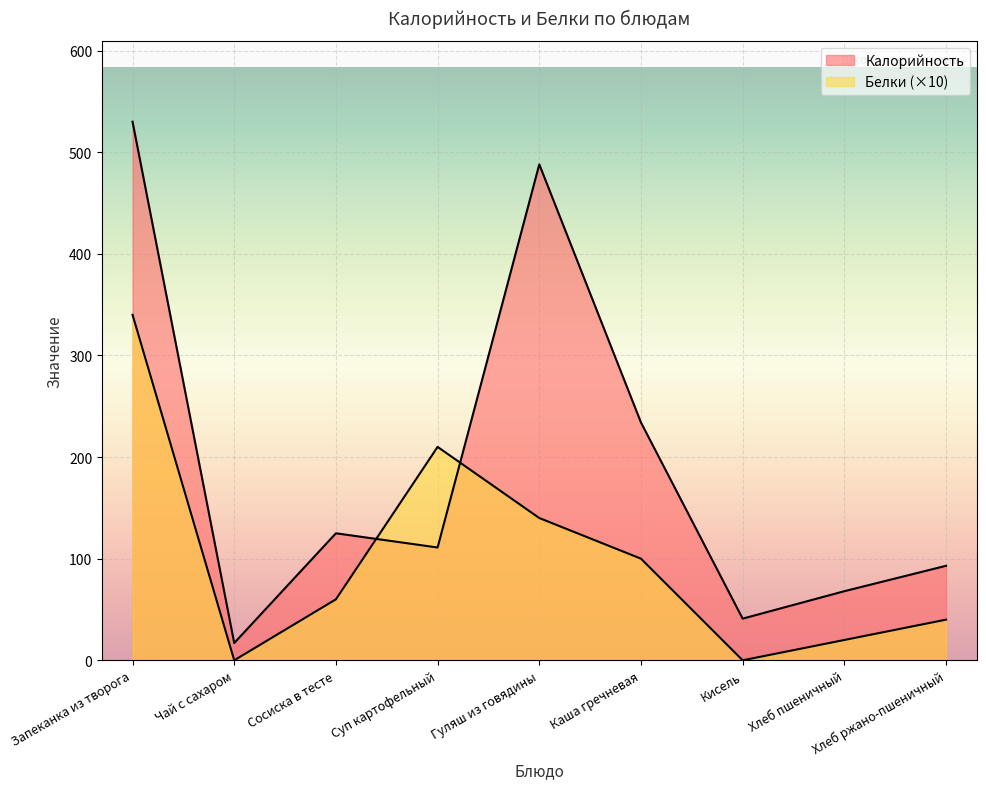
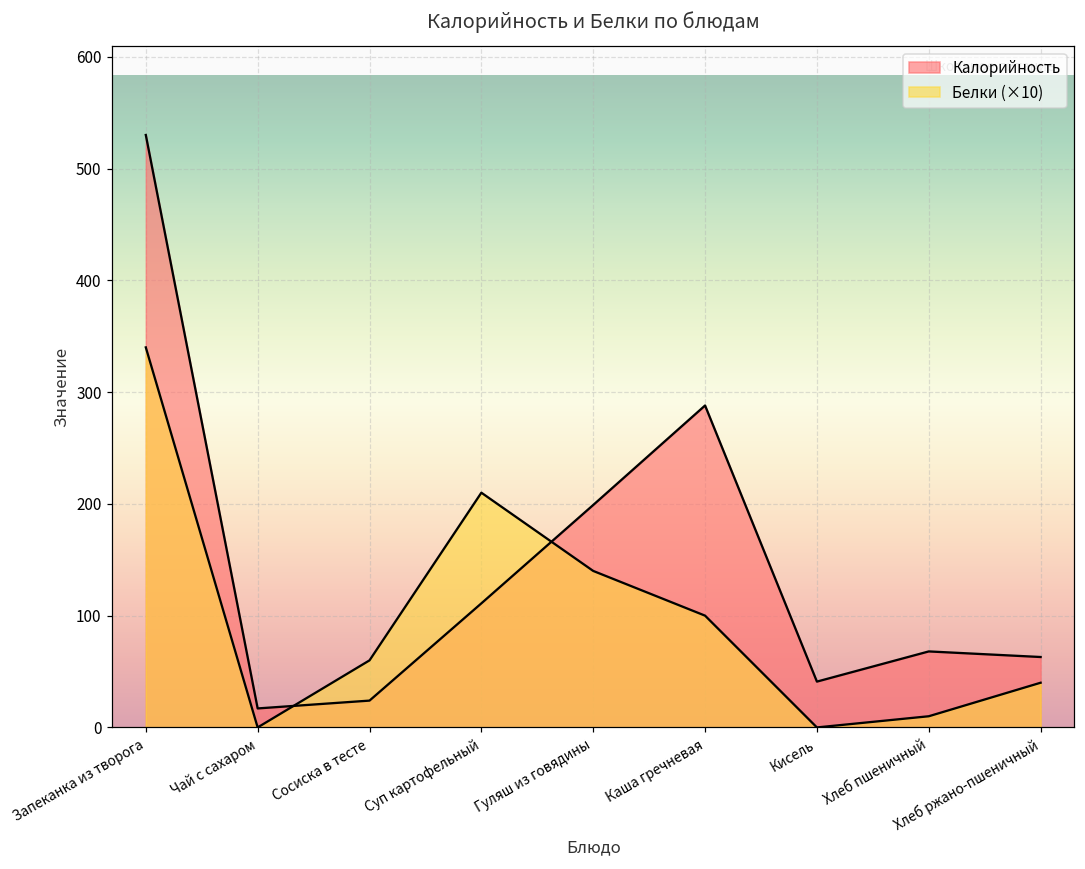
  {
    "Калорийность": {
      "Запеканка из творога": 530,
      "Чай с сахаром": 17,
-     "Сосиска в тесте": 125,
+     "Сосиска в тесте": 24,
      "Суп картофельный": 111,
-     "Гуляш из говядины": 488,
-     "Каша гречневая": 234,
+     "Гуляш из говядины": 199,
+     "Каша гречневая": 288,
      "Кисель": 41,
      "Хлеб пшеничный": 68,
-     "Хлеб ржано-пшеничный": 93
+     "Хлеб ржано-пшеничный": 63
    },
    "Белки (×10)": {
      "Запеканка из творога": 340,
      "Чай с сахаром": 0,
      "Сосиска в тесте": 60,
      "Суп картофельный": 210,
      "Гуляш из говядины": 140,
      "Каша гречневая": 100,
      "Кисель": 0,
-     "Хлеб пшеничный": 20,
+     "Хлеб пшеничный": 10,
      "Хлеб ржано-пшеничный": 40
    }
  }
